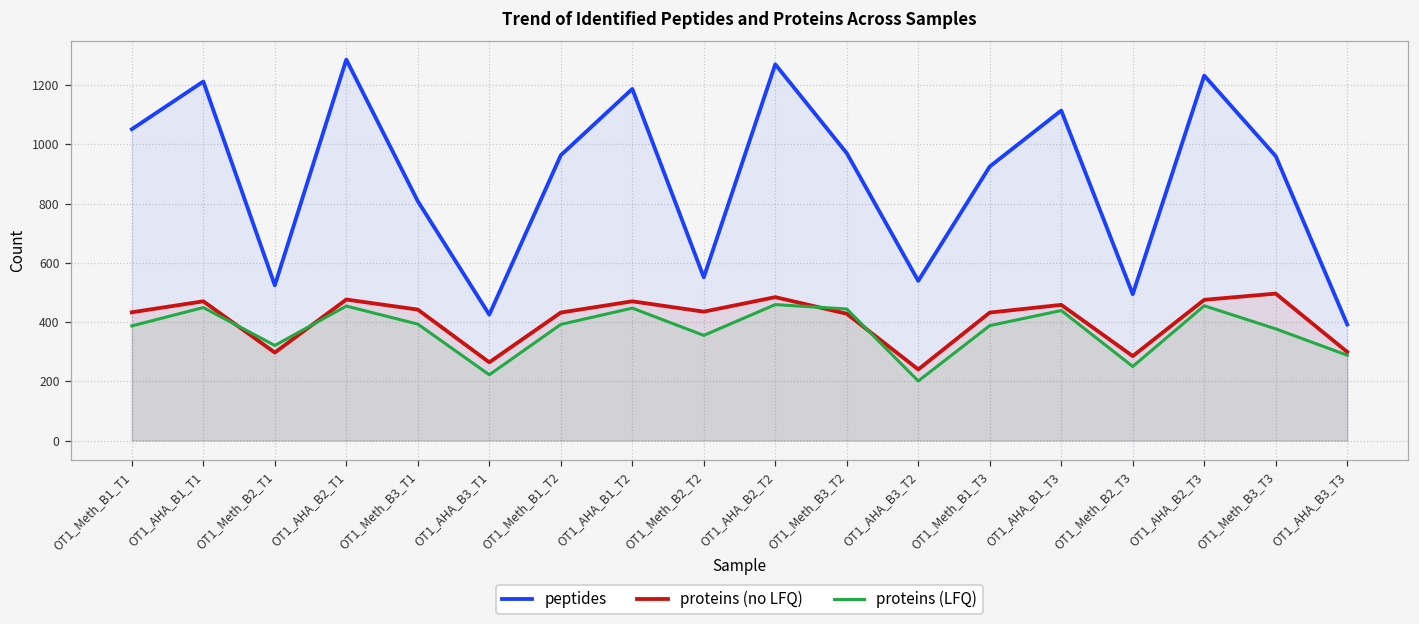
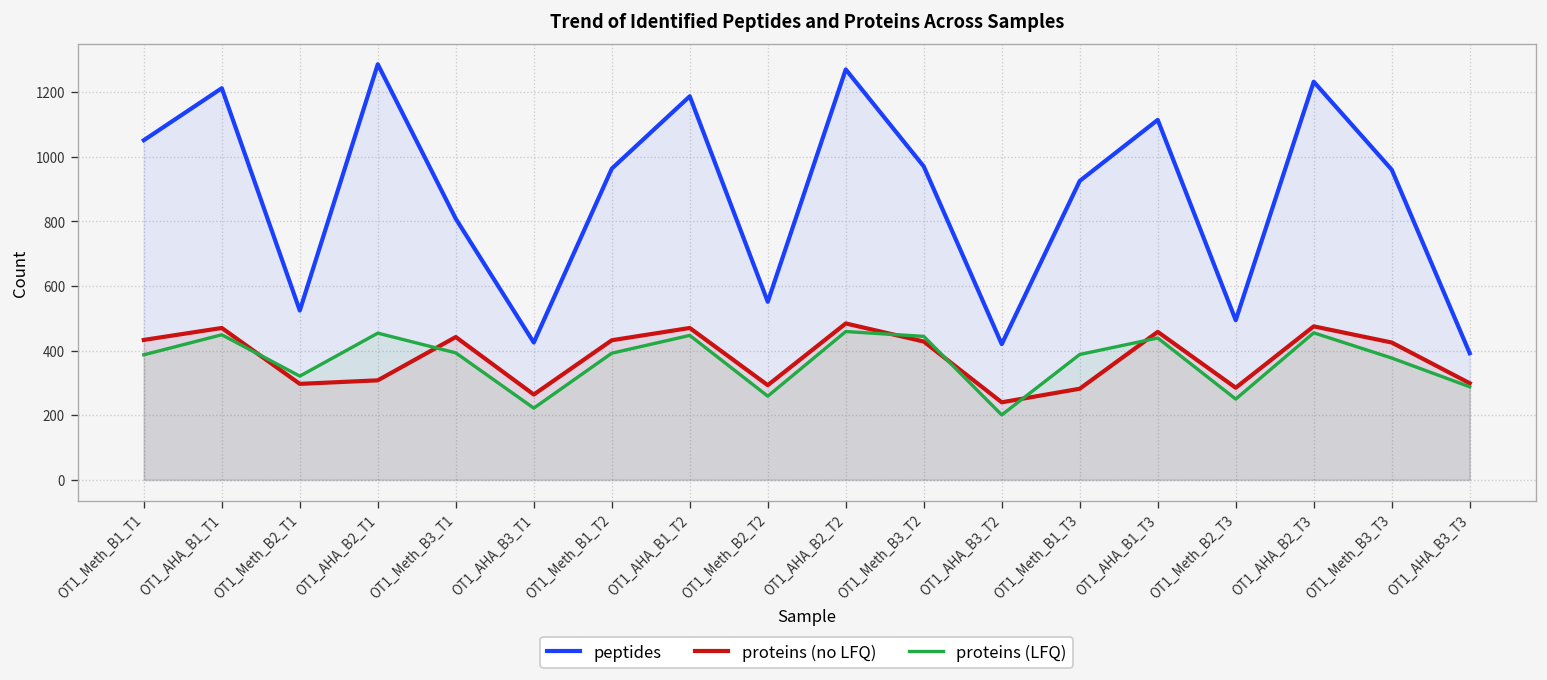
  {
    "peptides": {
      "OT1_Meth_B1_T1": 1050,
      "OT1_AHA_B1_T1": 1210,
      "OT1_Meth_B2_T1": 520,
      "OT1_AHA_B2_T1": 1290,
      "OT1_Meth_B3_T1": 810,
      "OT1_AHA_B3_T1": 430,
      "OT1_Meth_B1_T2": 960,
      "OT1_AHA_B1_T2": 1190,
      "OT1_Meth_B2_T2": 550,
      "OT1_AHA_B2_T2": 1270,
      "OT1_Meth_B3_T2": 970,
-     "OT1_AHA_B3_T2": 540,
+     "OT1_AHA_B3_T2": 420,
      "OT1_Meth_B1_T3": 930,
      "OT1_AHA_B1_T3": 1110,
      "OT1_Meth_B2_T3": 490,
      "OT1_AHA_B2_T3": 1230,
      "OT1_Meth_B3_T3": 960,
      "OT1_AHA_B3_T3": 390
    },
    "proteins (no LFQ)": {
      "OT1_Meth_B1_T1": 430,
      "OT1_AHA_B1_T1": 470,
      "OT1_Meth_B2_T1": 300,
-     "OT1_AHA_B2_T1": 480,
+     "OT1_AHA_B2_T1": 310,
      "OT1_Meth_B3_T1": 440,
      "OT1_AHA_B3_T1": 260,
      "OT1_Meth_B1_T2": 430,
      "OT1_AHA_B1_T2": 470,
-     "OT1_Meth_B2_T2": 440,
+     "OT1_Meth_B2_T2": 290,
      "OT1_AHA_B2_T2": 480,
      "OT1_Meth_B3_T2": 430,
      "OT1_AHA_B3_T2": 240,
-     "OT1_Meth_B1_T3": 430,
+     "OT1_Meth_B1_T3": 280,
      "OT1_AHA_B1_T3": 460,
      "OT1_Meth_B2_T3": 290,
      "OT1_AHA_B2_T3": 480,
-     "OT1_Meth_B3_T3": 500,
+     "OT1_Meth_B3_T3": 430,
      "OT1_AHA_B3_T3": 300
    },
    "proteins (LFQ)": {
      "OT1_Meth_B1_T1": 390,
      "OT1_AHA_B1_T1": 450,
      "OT1_Meth_B2_T1": 320,
      "OT1_AHA_B2_T1": 450,
      "OT1_Meth_B3_T1": 390,
      "OT1_AHA_B3_T1": 220,
      "OT1_Meth_B1_T2": 390,
      "OT1_AHA_B1_T2": 450,
-     "OT1_Meth_B2_T2": 360,
+     "OT1_Meth_B2_T2": 260,
      "OT1_AHA_B2_T2": 460,
      "OT1_Meth_B3_T2": 440,
      "OT1_AHA_B3_T2": 200,
      "OT1_Meth_B1_T3": 390,
      "OT1_AHA_B1_T3": 440,
      "OT1_Meth_B2_T3": 250,
      "OT1_AHA_B2_T3": 460,
      "OT1_Meth_B3_T3": 380,
      "OT1_AHA_B3_T3": 290
    }
  }
